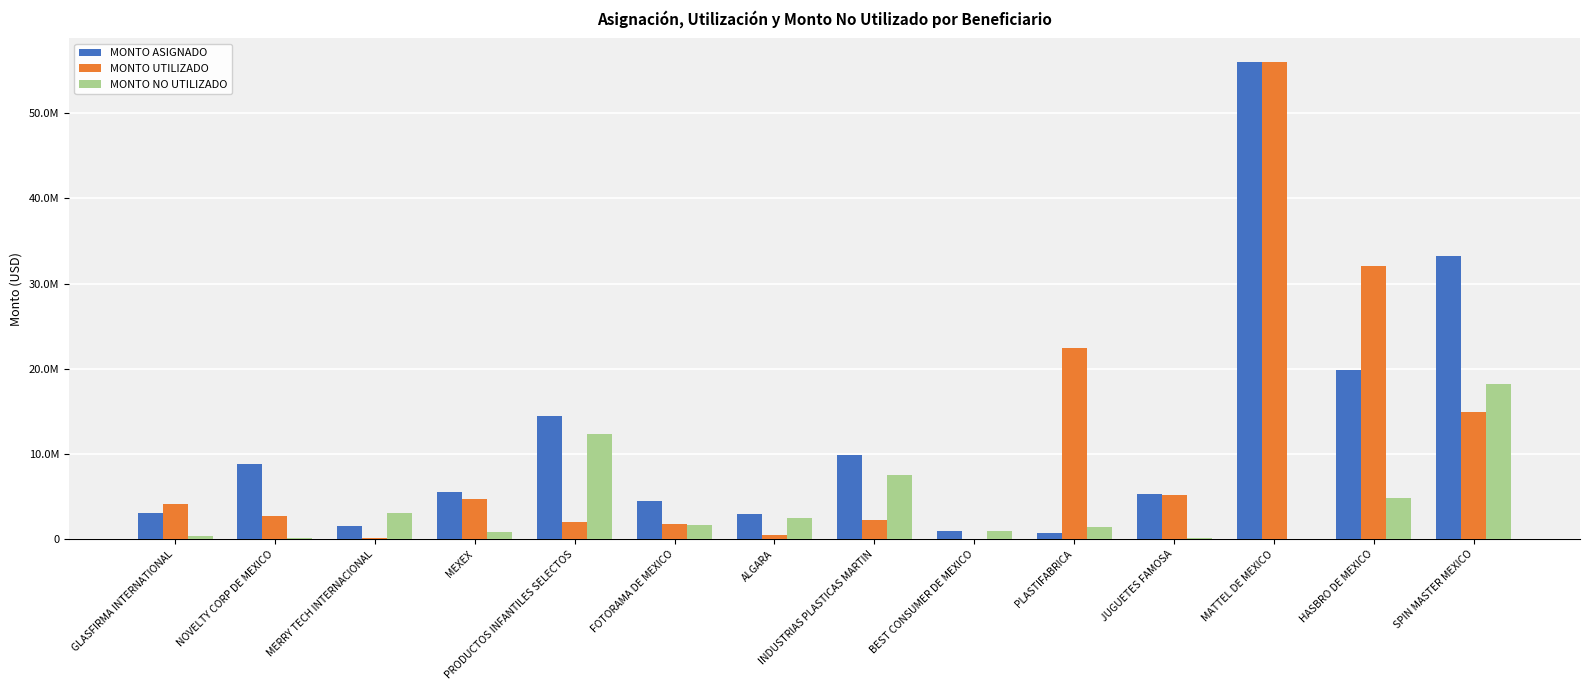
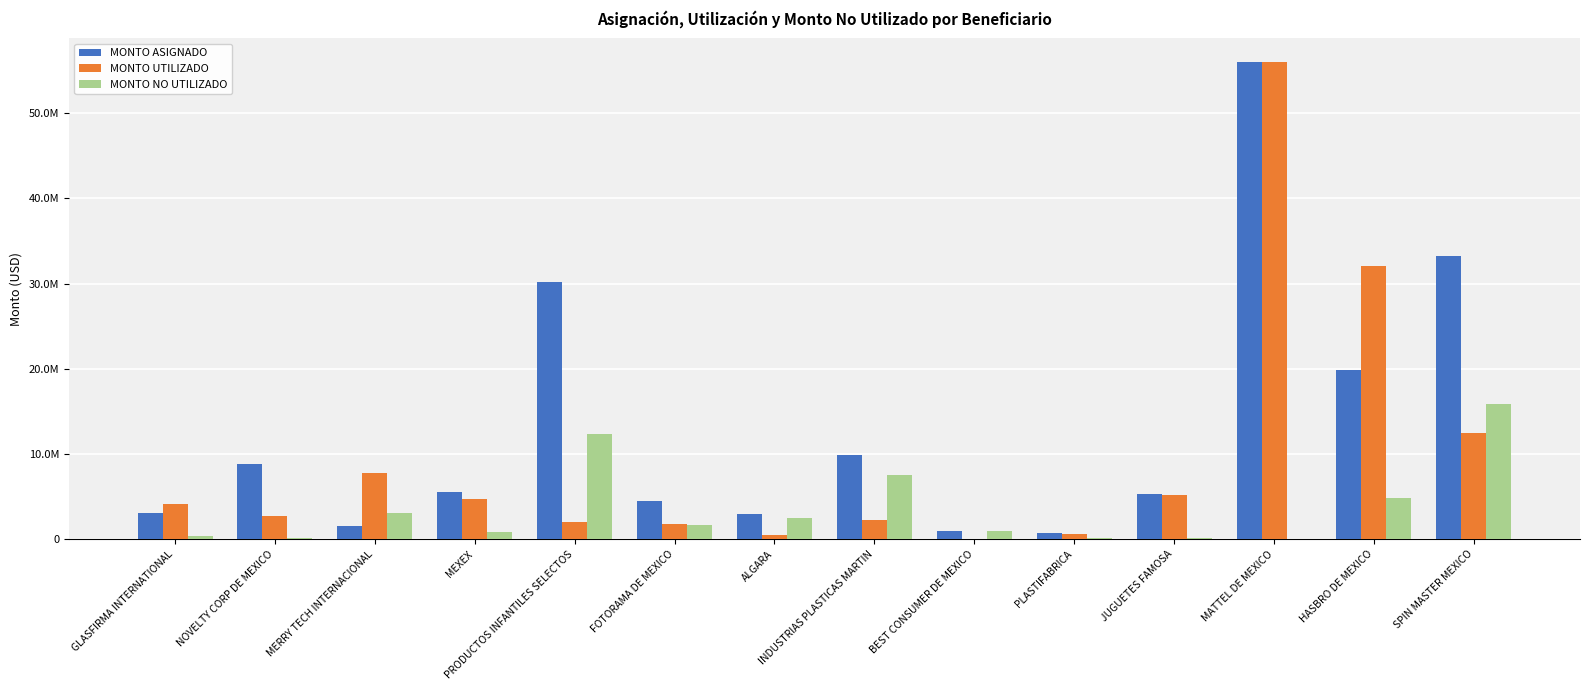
  {
    "MONTO ASIGNADO": {
      "GLASFIRMA INTERNATIONAL": 3000000,
      "NOVELTY CORP DE MEXICO": 9000000,
      "MERRY TECH INTERNACIONAL": 2000000,
      "MEXEX": 6000000,
-     "PRODUCTOS INFANTILES SELECTOS": 14000000,
+     "PRODUCTOS INFANTILES SELECTOS": 30000000,
      "FOTORAMA DE MEXICO": 4000000,
      "ALGARA": 3000000,
      "INDUSTRIAS PLASTICAS MARTIN": 10000000,
      "BEST CONSUMER DE MEXICO": 1000000,
      "PLASTIFABRICA": 1000000,
      "JUGUETES FAMOSA": 5000000,
      "MATTEL DE MEXICO": 56000000,
      "HASBRO DE MEXICO": 20000000,
      "SPIN MASTER MEXICO": 33000000
    },
    "MONTO UTILIZADO": {
      "GLASFIRMA INTERNATIONAL": 4000000,
      "NOVELTY CORP DE MEXICO": 3000000,
-     "MERRY TECH INTERNACIONAL": 0,
+     "MERRY TECH INTERNACIONAL": 8000000,
      "MEXEX": 5000000,
      "PRODUCTOS INFANTILES SELECTOS": 2000000,
      "FOTORAMA DE MEXICO": 2000000,
      "ALGARA": 1000000,
      "INDUSTRIAS PLASTICAS MARTIN": 2000000,
-     "PLASTIFABRICA": 22000000,
+     "PLASTIFABRICA": 1000000,
      "JUGUETES FAMOSA": 5000000,
      "MATTEL DE MEXICO": 56000000,
      "HASBRO DE MEXICO": 32000000,
-     "SPIN MASTER MEXICO": 15000000
+     "SPIN MASTER MEXICO": 12000000
    },
    "MONTO NO UTILIZADO": {
      "GLASFIRMA INTERNATIONAL": 0,
      "MERRY TECH INTERNACIONAL": 3000000,
      "MEXEX": 1000000,
      "PRODUCTOS INFANTILES SELECTOS": 12000000,
      "FOTORAMA DE MEXICO": 2000000,
      "ALGARA": 2000000,
      "INDUSTRIAS PLASTICAS MARTIN": 8000000,
      "BEST CONSUMER DE MEXICO": 1000000,
-     "PLASTIFABRICA": 1000000,
+     "PLASTIFABRICA": 0,
      "HASBRO DE MEXICO": 5000000,
-     "SPIN MASTER MEXICO": 18000000
+     "SPIN MASTER MEXICO": 16000000
    }
  }
